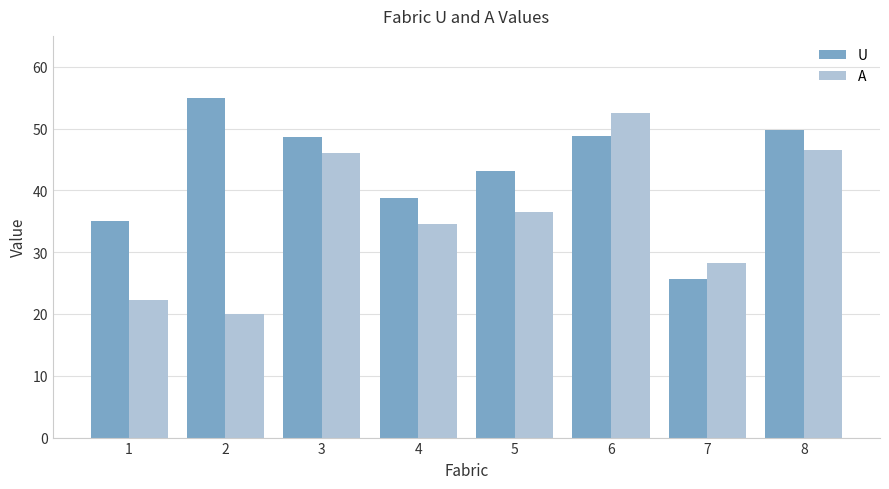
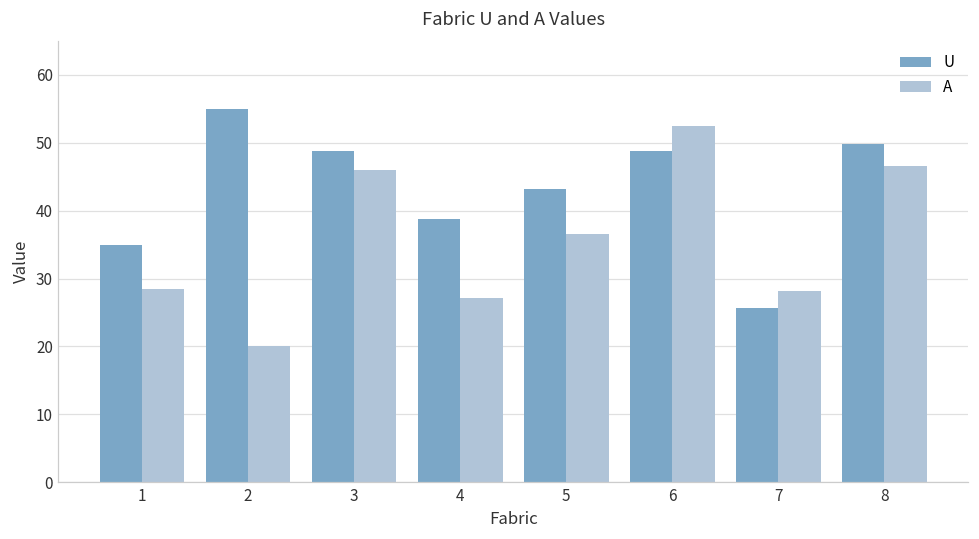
  {
    "U": {
      "1": 35,
      "2": 55,
      "3": 49,
      "4": 39,
      "5": 43,
      "6": 49,
      "7": 26,
      "8": 50
    },
    "A": {
-     "1": 22,
+     "1": 29,
      "2": 20,
      "3": 46,
-     "4": 35,
+     "4": 27,
      "5": 37,
      "6": 53,
      "7": 28,
      "8": 47
    }
  }
